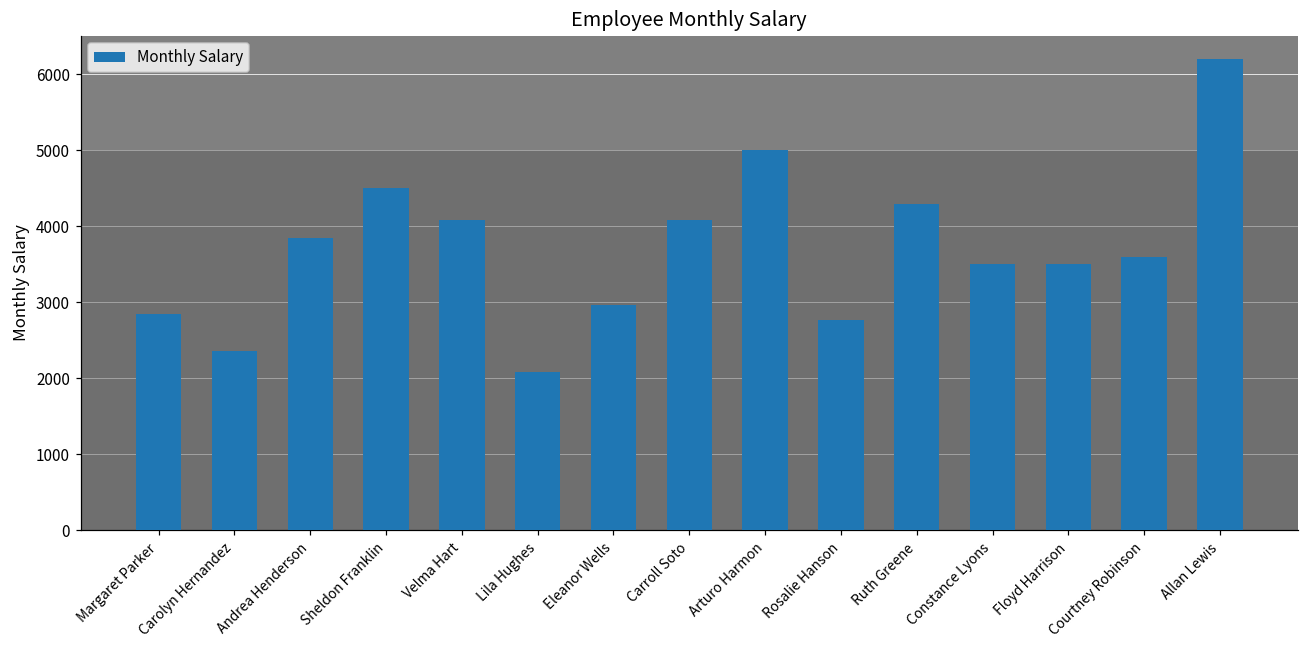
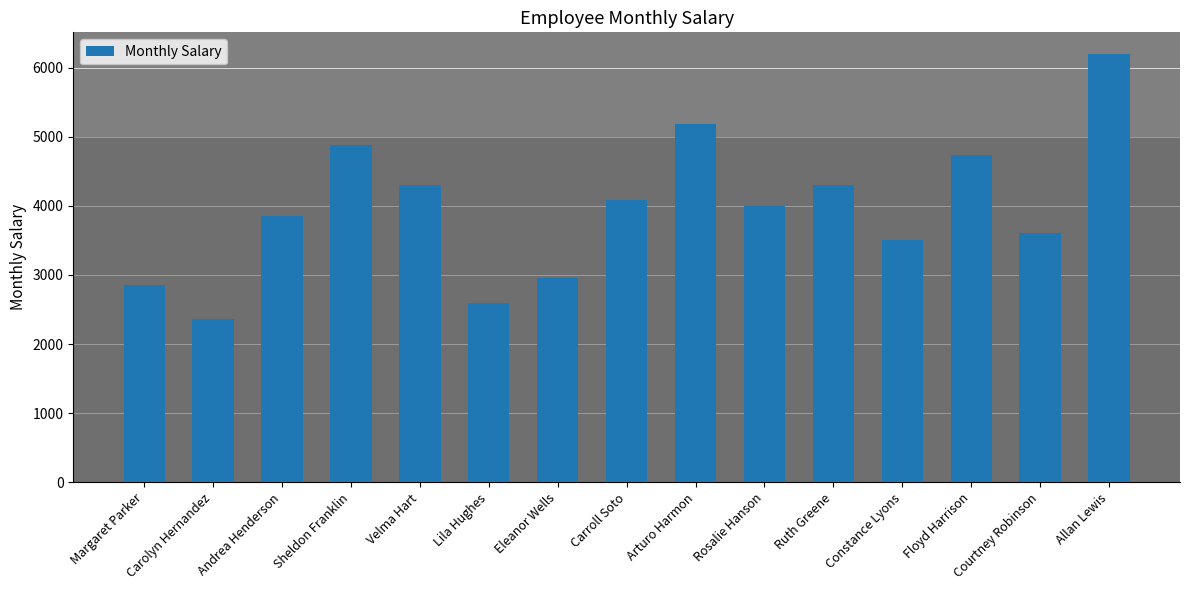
  {
    "Margaret Parker": 2800,
    "Carolyn Hernandez": 2400,
    "Andrea Henderson": 3800,
-   "Sheldon Franklin": 4500,
-   "Velma Hart": 4100,
-   "Lila Hughes": 2100,
+   "Sheldon Franklin": 4900,
+   "Velma Hart": 4300,
+   "Lila Hughes": 2600,
    "Eleanor Wells": 3000,
    "Carroll Soto": 4100,
-   "Arturo Harmon": 5000,
-   "Rosalie Hanson": 2800,
+   "Arturo Harmon": 5200,
+   "Rosalie Hanson": 4000,
    "Ruth Greene": 4300,
    "Constance Lyons": 3500,
-   "Floyd Harrison": 3500,
+   "Floyd Harrison": 4700,
    "Courtney Robinson": 3600,
    "Allan Lewis": 6200
  }
